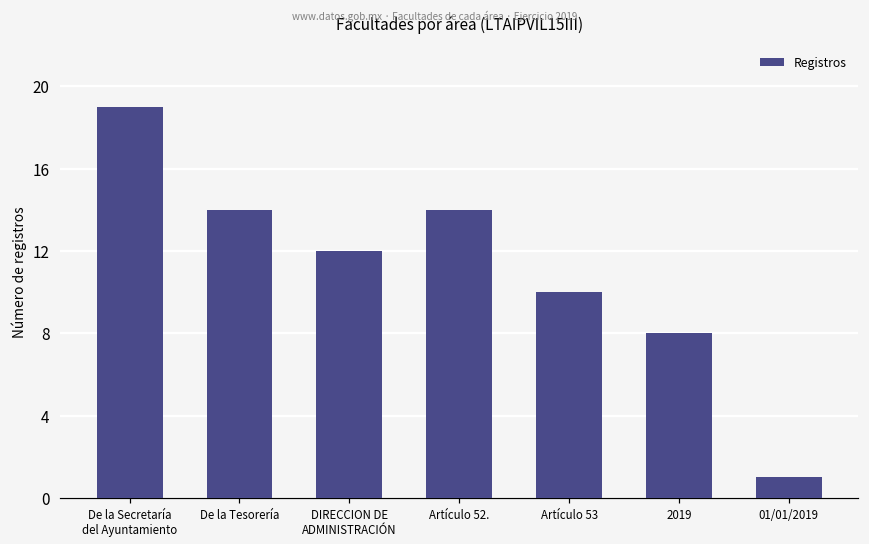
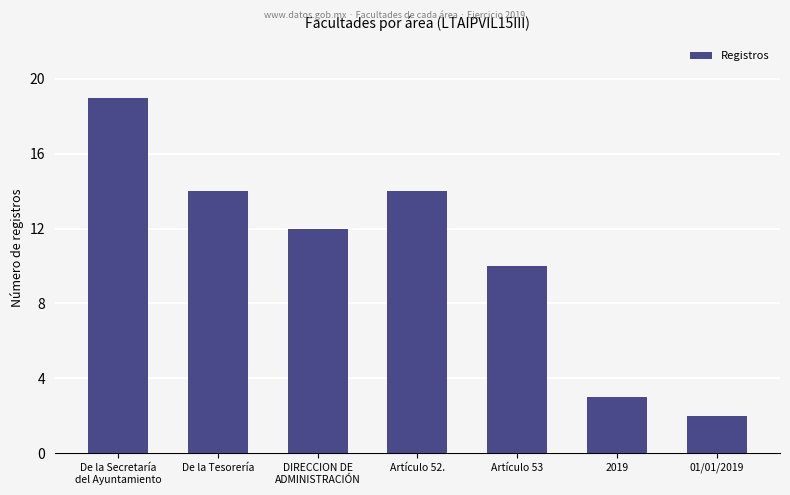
  {
    "De la Secretaría del Ayuntamiento": 19,
    "De la Tesorería": 14,
    "DIRECCION DE ADMINISTRACIÓN": 12,
    "Artículo 52.": 14,
    "Artículo 53": 10,
-   "2019": 8,
-   "01/01/2019": 1
+   "2019": 3,
+   "01/01/2019": 2
  }
